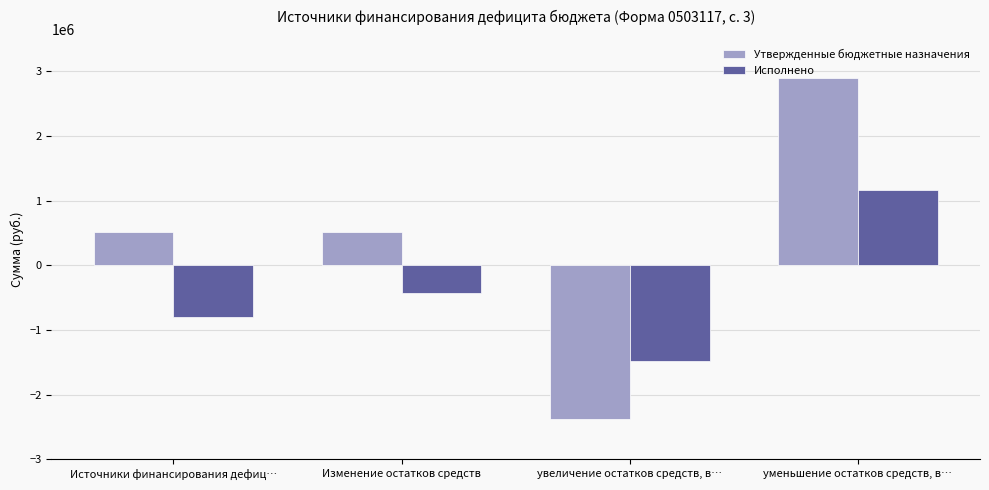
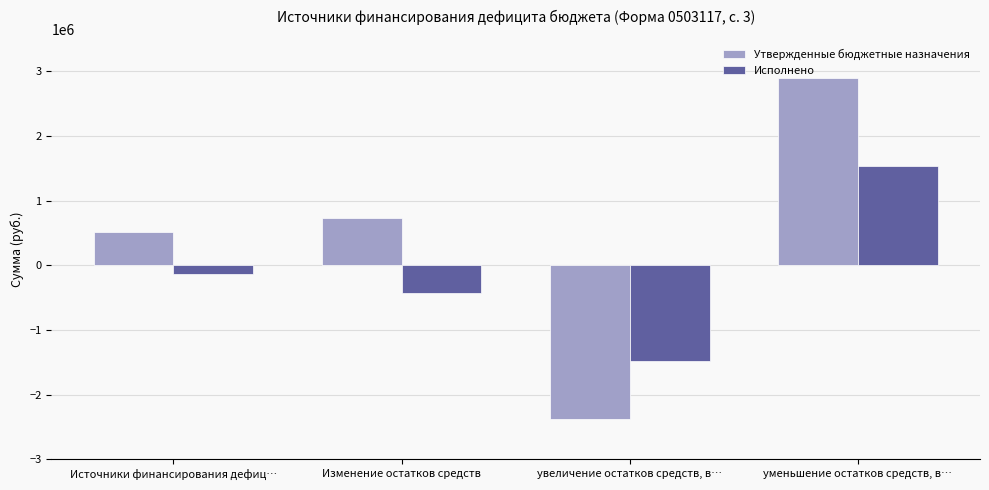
  {
    "Утвержденные бюджетные назначения": {
      "Источники финансирования дефиц…": 500000,
-     "Изменение остатков средств": 500000,
+     "Изменение остатков средств": 700000,
      "увеличение остатков средств, в…": -2400000,
      "уменьшение остатков средств, в…": 2900000
    },
    "Исполнено": {
-     "Источники финансирования дефиц…": -800000,
+     "Источники финансирования дефиц…": -100000,
      "Изменение остатков средств": -400000,
      "увеличение остатков средств, в…": -1500000,
-     "уменьшение остатков средств, в…": 1200000
+     "уменьшение остатков средств, в…": 1500000
    }
  }
